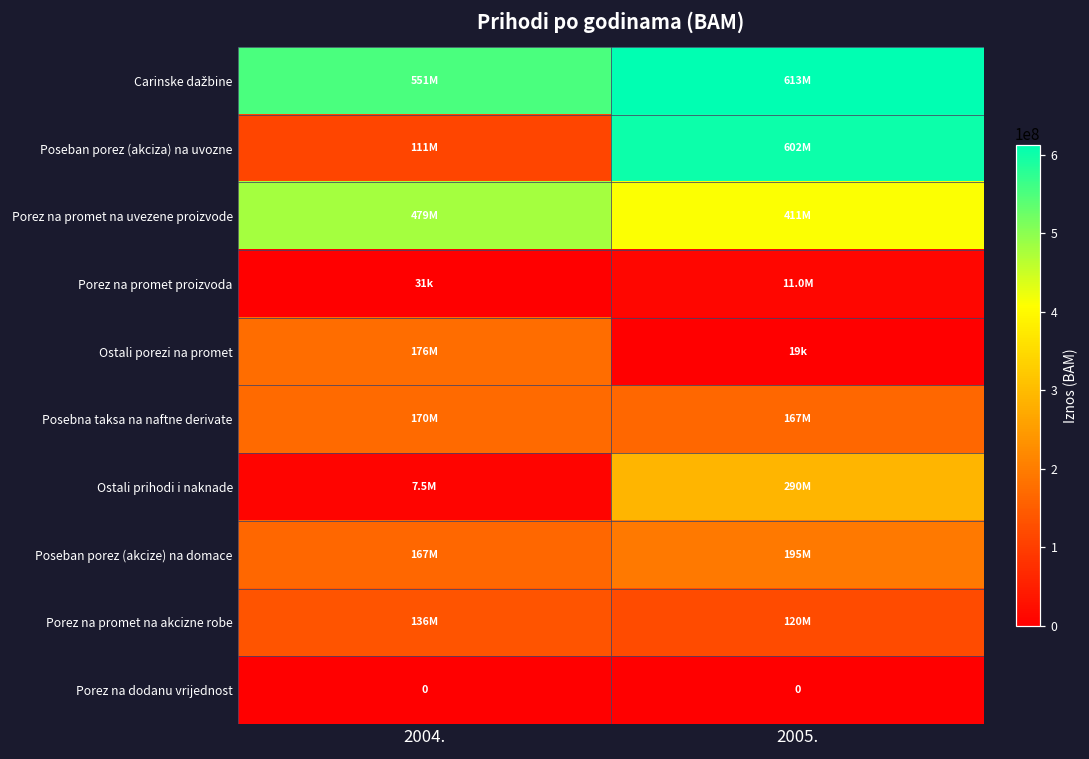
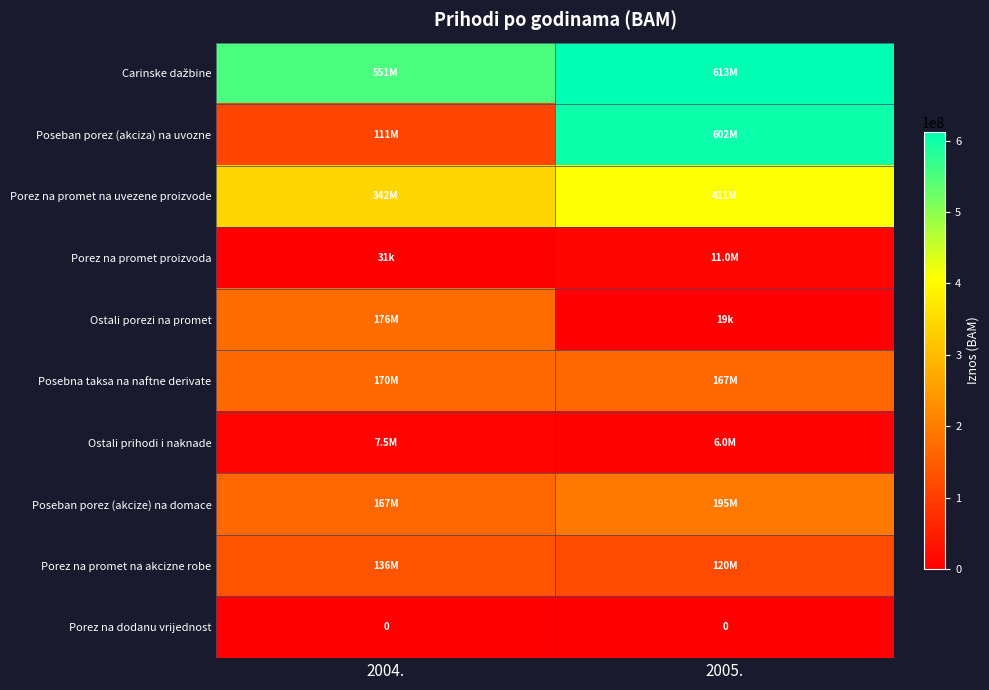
  {
    "Carinske dažbine": {
      "2004.": "551M",
      "2005.": "613M"
    },
    "Poseban porez (akciza) na uvozne": {
      "2004.": "111M",
      "2005.": "602M"
    },
    "Porez na promet na uvezene proizvode": {
-     "2004.": "479M",
+     "2004.": "342M",
      "2005.": "411M"
    },
    "Porez na promet proizvoda": {
      "2004.": "31k",
      "2005.": "11.0M"
    },
    "Ostali porezi na promet": {
      "2004.": "176M",
      "2005.": "19k"
    },
    "Posebna taksa na naftne derivate": {
      "2004.": "170M",
      "2005.": "167M"
    },
    "Ostali prihodi i naknade": {
      "2004.": "7.5M",
-     "2005.": "290M"
+     "2005.": "6.0M"
    },
    "Poseban porez (akcize) na domace": {
      "2004.": "167M",
      "2005.": "195M"
    },
    "Porez na promet na akcizne robe": {
      "2004.": "136M",
      "2005.": "120M"
    },
    "Porez na dodanu vrijednost": {
      "2004.": "0",
      "2005.": "0"
    }
  }
